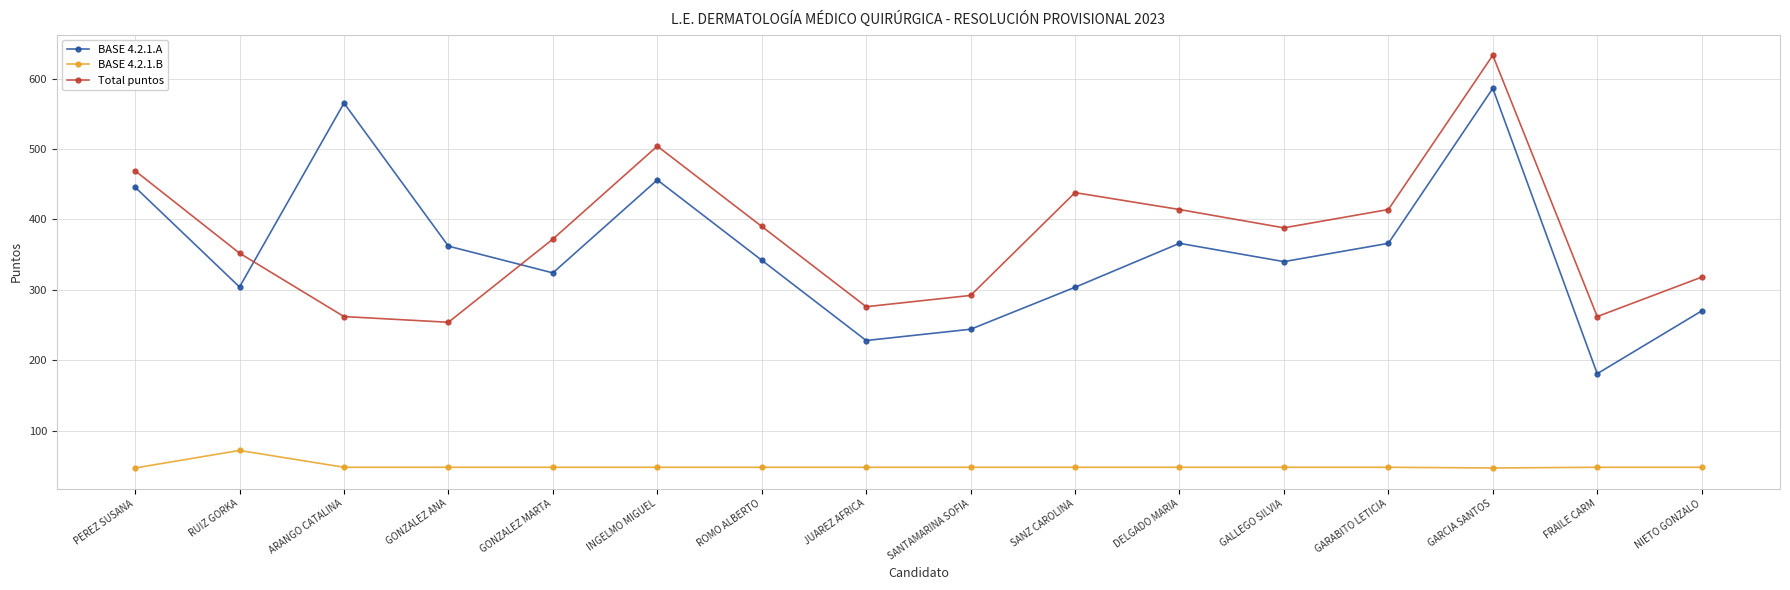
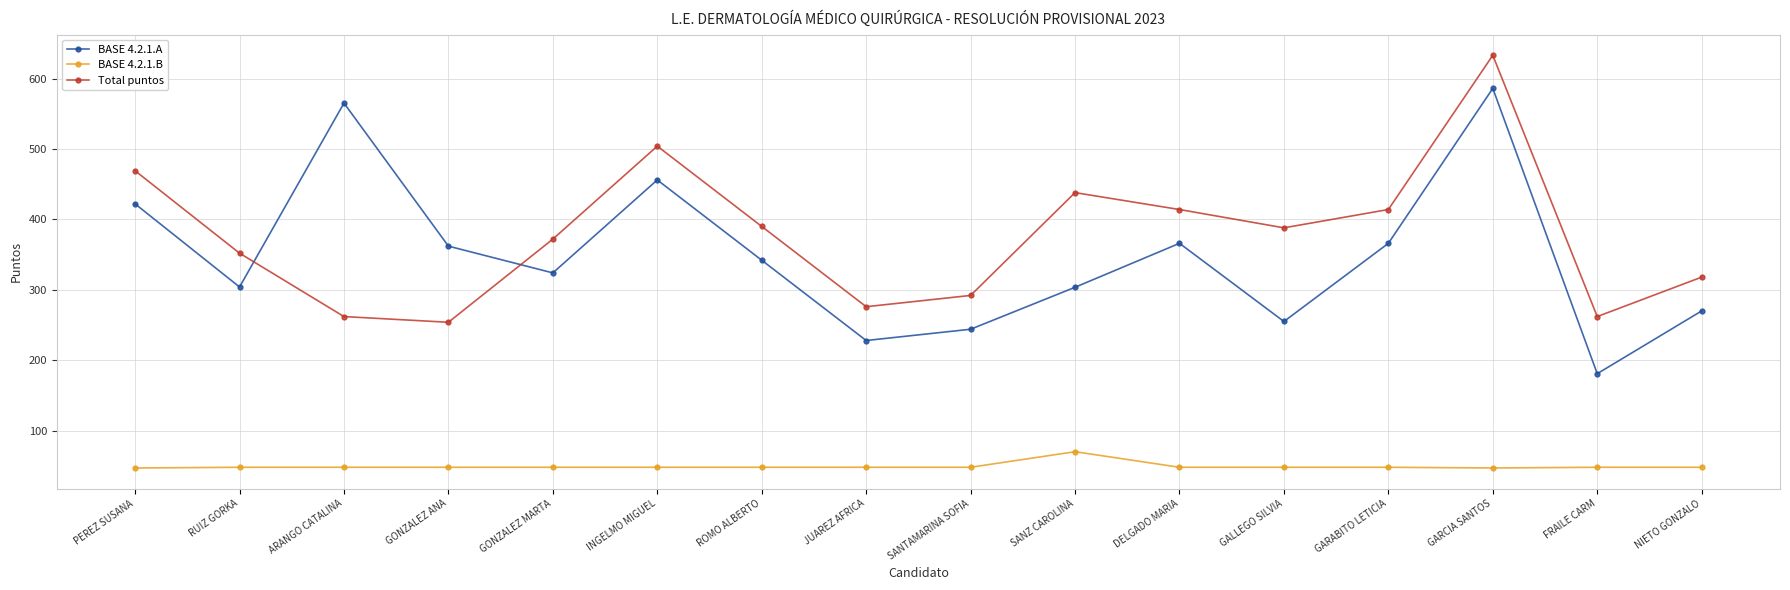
  {
    "BASE 4.2.1.A": {
-     "PEREZ SUSANA": 450,
+     "PEREZ SUSANA": 420,
      "RUIZ GORKA": 300,
      "ARANGO CATALINA": 570,
      "GONZALEZ ANA": 360,
      "GONZALEZ MARTA": 320,
      "INGELMO MIGUEL": 460,
      "ROMO ALBERTO": 340,
      "JUAREZ AFRICA": 230,
      "SANTAMARINA SOFIA": 240,
      "SANZ CAROLINA": 300,
      "DELGADO MARIA": 370,
-     "GALLEGO SILVIA": 340,
+     "GALLEGO SILVIA": 260,
      "GARABITO LETICIA": 370,
      "GARCIA SANTOS": 590,
      "FRAILE CARM": 180,
      "NIETO GONZALO": 270
    },
    "BASE 4.2.1.B": {
      "PEREZ SUSANA": 50,
-     "RUIZ GORKA": 70,
+     "RUIZ GORKA": 50,
      "ARANGO CATALINA": 50,
      "GONZALEZ ANA": 50,
      "GONZALEZ MARTA": 50,
      "INGELMO MIGUEL": 50,
      "ROMO ALBERTO": 50,
      "JUAREZ AFRICA": 50,
      "SANTAMARINA SOFIA": 50,
-     "SANZ CAROLINA": 50,
+     "SANZ CAROLINA": 70,
      "DELGADO MARIA": 50,
      "GALLEGO SILVIA": 50,
      "GARABITO LETICIA": 50,
      "GARCIA SANTOS": 50,
      "FRAILE CARM": 50,
      "NIETO GONZALO": 50
    },
    "Total puntos": {
      "PEREZ SUSANA": 470,
      "RUIZ GORKA": 350,
      "ARANGO CATALINA": 260,
      "GONZALEZ ANA": 250,
      "GONZALEZ MARTA": 370,
      "INGELMO MIGUEL": 500,
      "ROMO ALBERTO": 390,
      "JUAREZ AFRICA": 280,
      "SANTAMARINA SOFIA": 290,
      "SANZ CAROLINA": 440,
      "DELGADO MARIA": 410,
      "GALLEGO SILVIA": 390,
      "GARABITO LETICIA": 410,
      "GARCIA SANTOS": 630,
      "FRAILE CARM": 260,
      "NIETO GONZALO": 320
    }
  }
